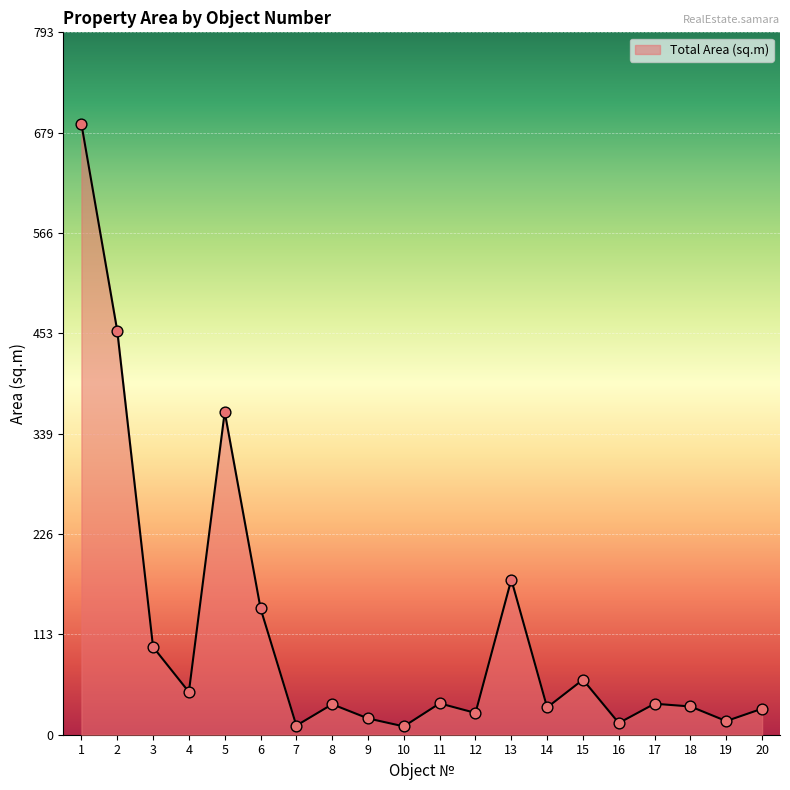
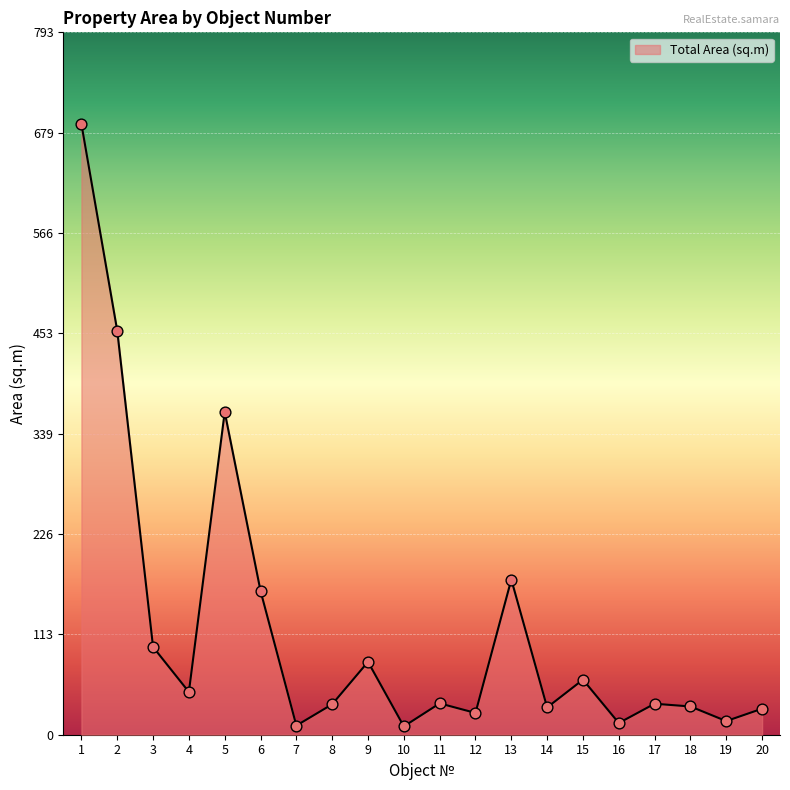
  {
    "1": 690,
    "2": 460,
    "3": 100,
    "4": 50,
    "5": 360,
-   "6": 140,
+   "6": 160,
    "7": 10,
    "8": 30,
-   "9": 20,
+   "9": 80,
    "10": 10,
    "11": 40,
    "12": 20,
    "13": 180,
    "14": 30,
    "15": 60,
    "16": 10,
    "17": 40,
    "18": 30,
    "19": 20,
    "20": 30
  }
